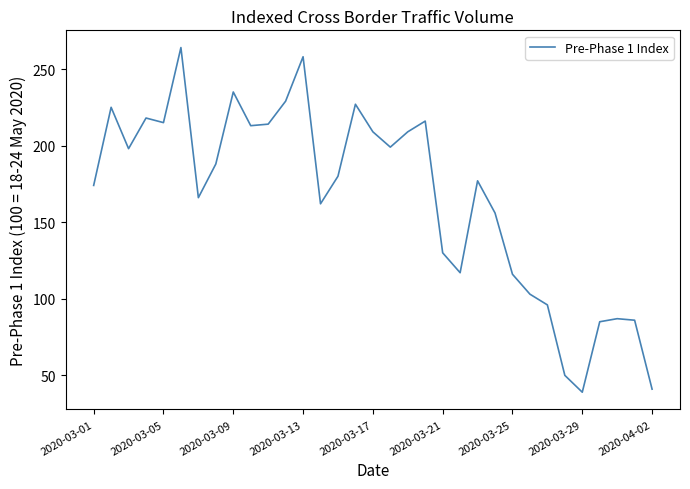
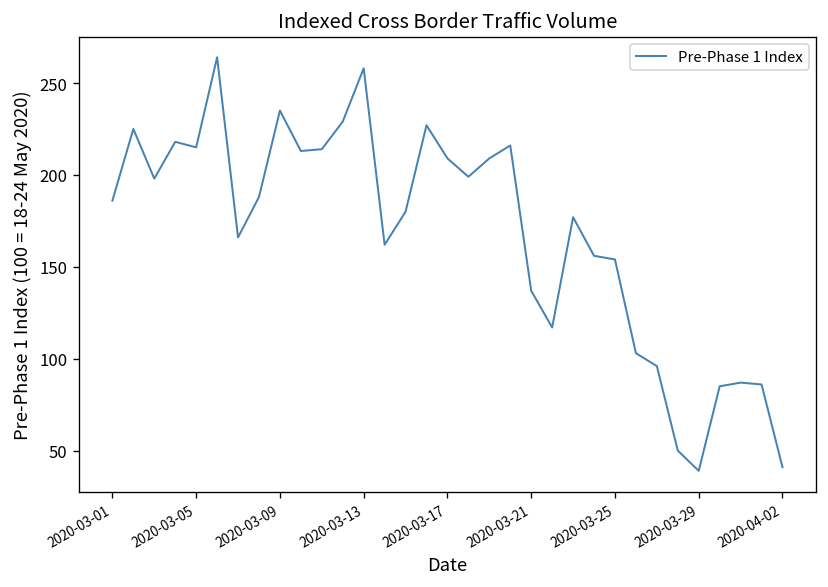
  {
-   "2020-03-01": 174,
+   "2020-03-01": 186,
    "2020-03-05": 215,
    "2020-03-09": 235,
    "2020-03-13": 258,
    "2020-03-17": 209,
-   "2020-03-21": 130,
-   "2020-03-25": 116,
+   "2020-03-21": 137,
+   "2020-03-25": 154,
    "2020-03-29": 39,
    "2020-04-02": 41
  }
